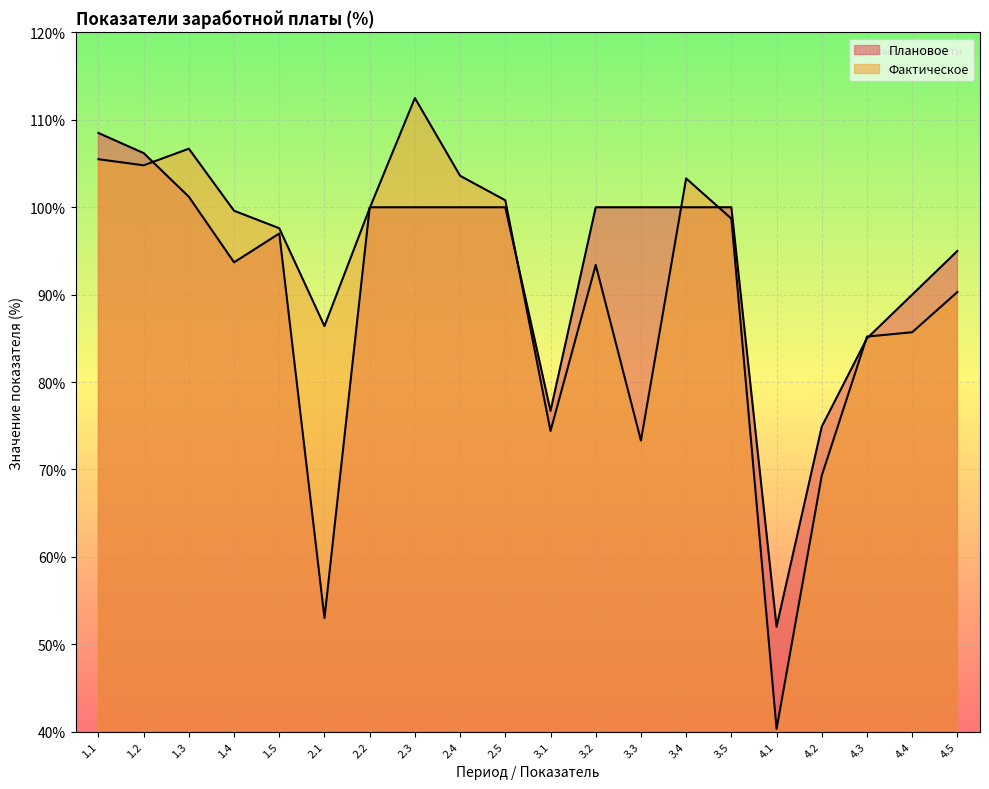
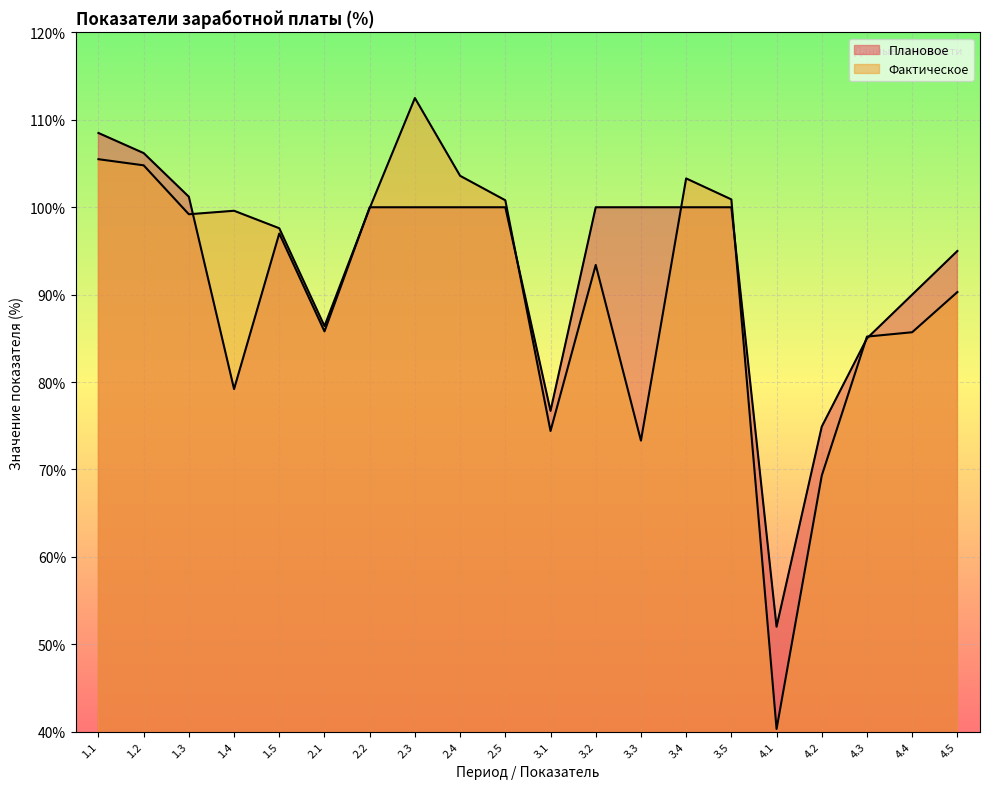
  {
    "Плановое": {
      "1.1": "109%",
      "1.2": "106%",
      "1.3": "101%",
-     "1.4": "94%",
+     "1.4": "79%",
      "1.5": "97%",
-     "2.1": "53%",
+     "2.1": "86%",
      "2.3": "100%",
      "2.4": "100%",
      "2.5": "100%",
      "3.1": "77%",
      "3.2": "100%",
      "3.3": "100%",
      "3.4": "100%",
      "3.5": "100%",
      "4.1": "52%",
      "4.2": "75%",
      "4.4": "90%",
      "4.5": "95%"
    },
    "Фактическое": {
      "1.1": "106%",
      "1.2": "105%",
-     "1.3": "107%",
+     "1.3": "99%",
      "1.4": "100%",
      "1.5": "98%",
      "2.1": "86%",
      "2.3": "113%",
      "2.4": "104%",
      "2.5": "101%",
      "3.1": "74%",
      "3.2": "93%",
      "3.3": "73%",
      "3.4": "103%",
-     "3.5": "99%",
+     "3.5": "101%",
      "4.1": "40%",
      "4.2": "69%",
      "4.4": "86%",
      "4.5": "90%"
    }
  }
